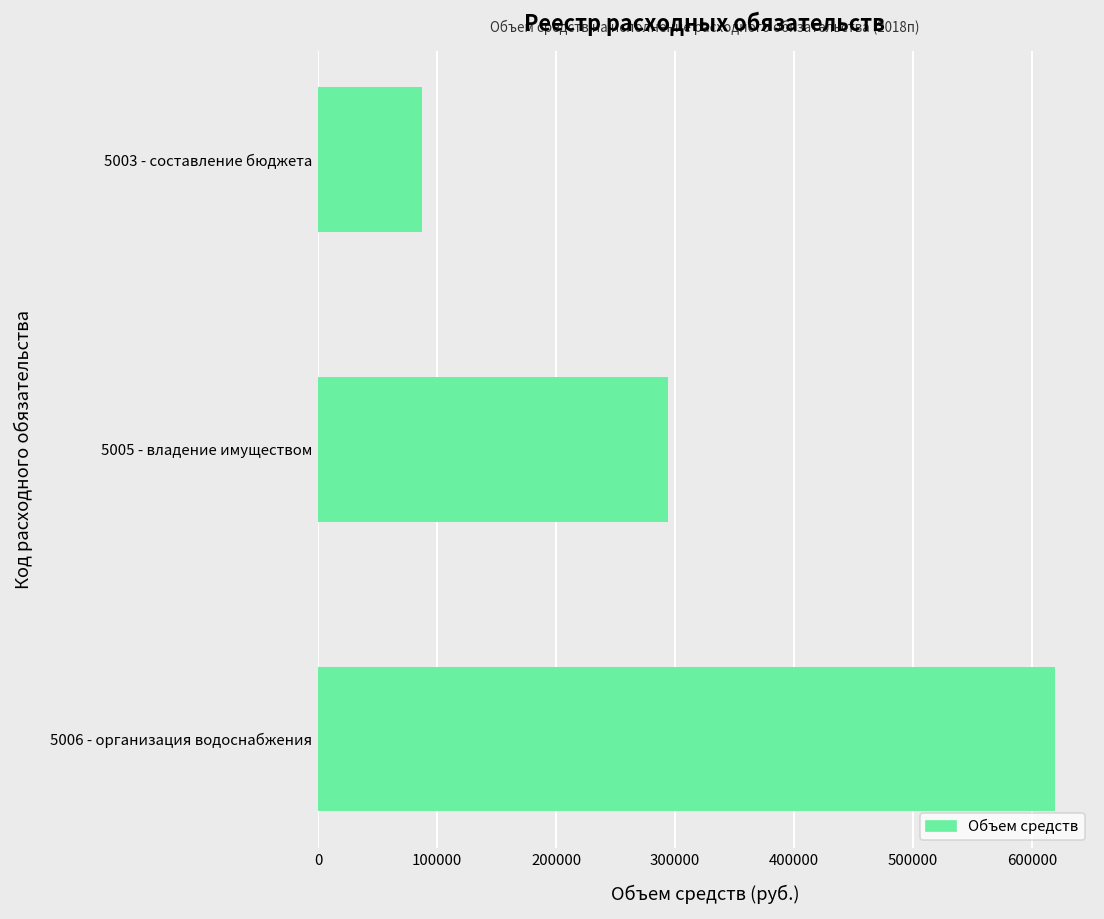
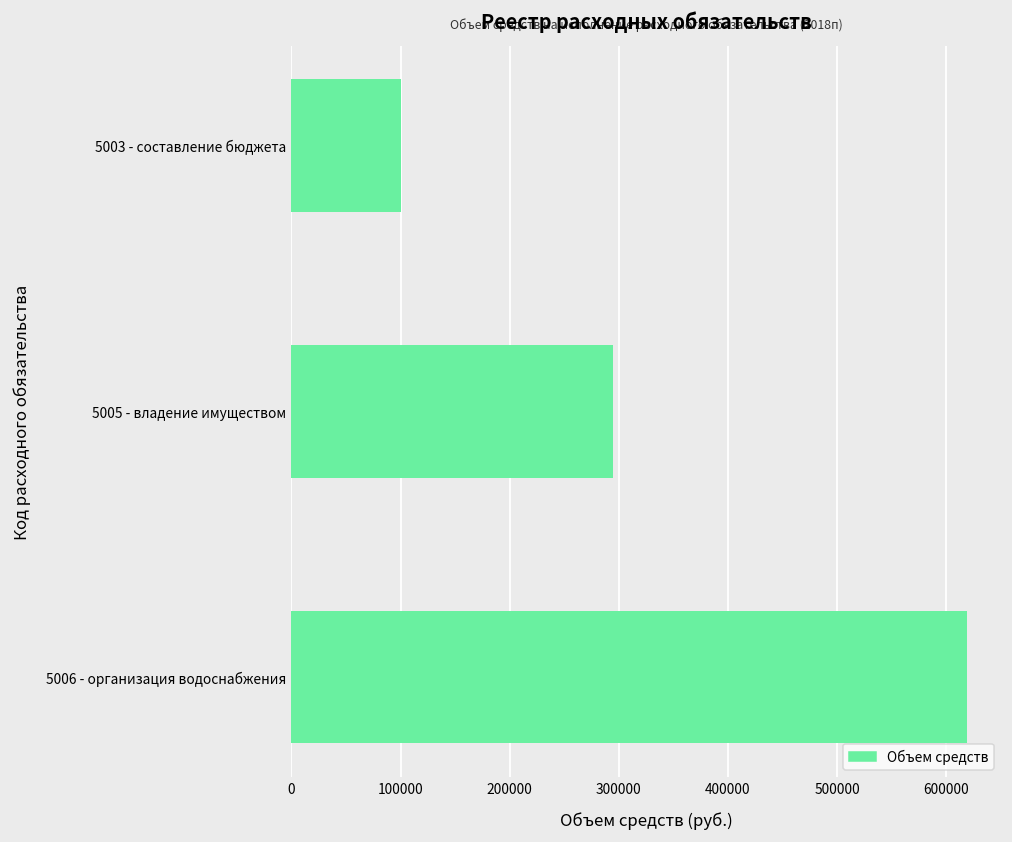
  {
-   "5003 - составление бюджета": 90000,
+   "5003 - составление бюджета": 100000,
    "5005 - владение имуществом": 290000,
    "5006 - организация водоснабжения": 620000
  }
